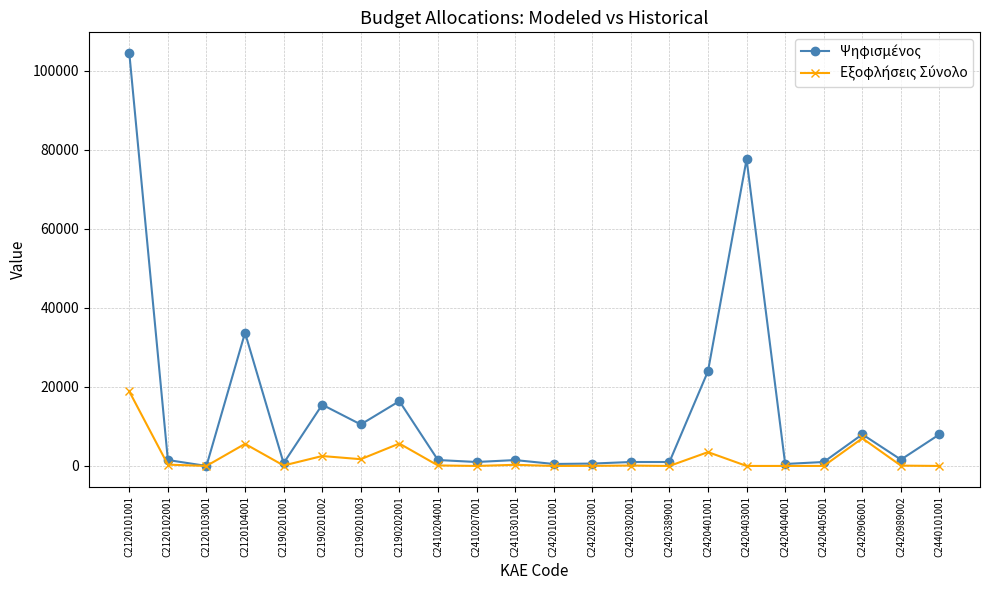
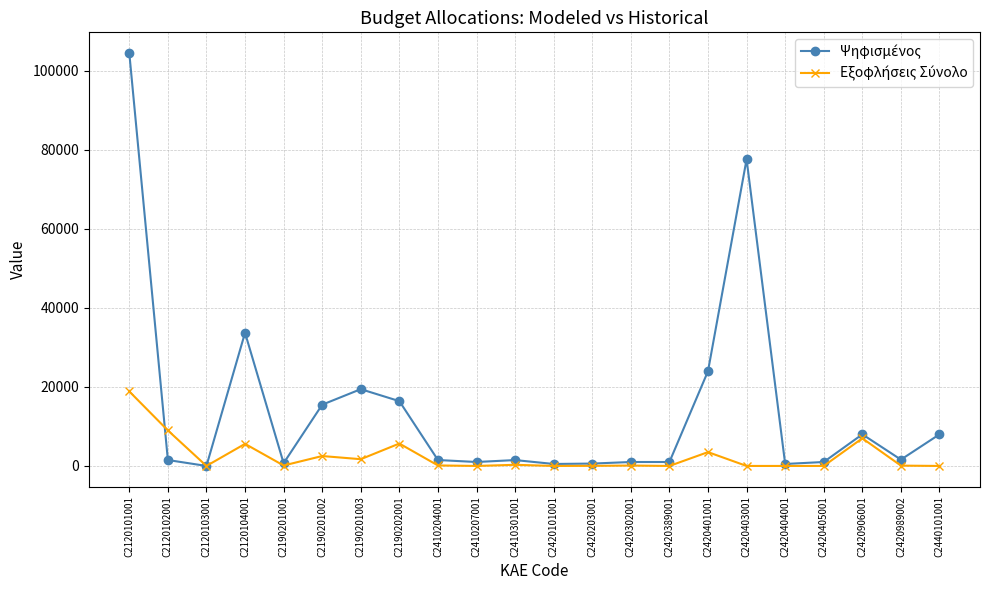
  {
    "Ψηφισμένος": {
      "C2120101001": 105000,
      "C2120102001": 2000,
      "C2120104001": 34000,
      "C2190201002": 16000,
-     "C2190201003": 11000,
+     "C2190201003": 19000,
      "C2190202001": 16000,
      "C2410204001": 2000,
      "C2410207001": 1000,
      "C2410301001": 1000,
      "C2420302001": 1000,
      "C2420389001": 1000,
      "C2420401001": 24000,
      "C2420403001": 78000,
      "C2420405001": 1000,
      "C2420906001": 8000,
      "C2420989002": 2000,
      "C2440101001": 8000
    },
    "Εξοφλήσεις Σύνολο": {
      "C2120101001": 19000,
-     "C2120102001": 0,
+     "C2120102001": 9000,
      "C2120104001": 6000,
      "C2190201002": 3000,
      "C2190201003": 2000,
      "C2190202001": 6000,
      "C2410204001": 0,
      "C2410207001": 0,
      "C2410301001": 0,
      "C2420302001": 0,
      "C2420389001": 0,
      "C2420401001": 4000,
      "C2420403001": 0,
      "C2420405001": 0,
      "C2420906001": 7000,
      "C2420989002": 0,
      "C2440101001": 0
    }
  }
